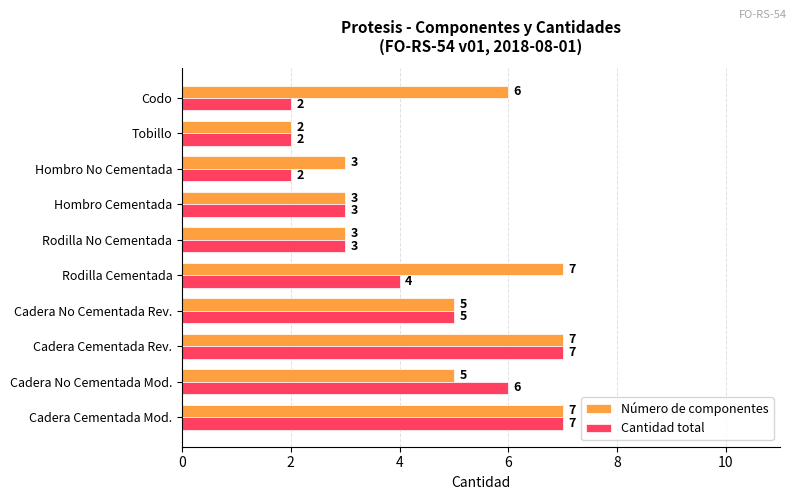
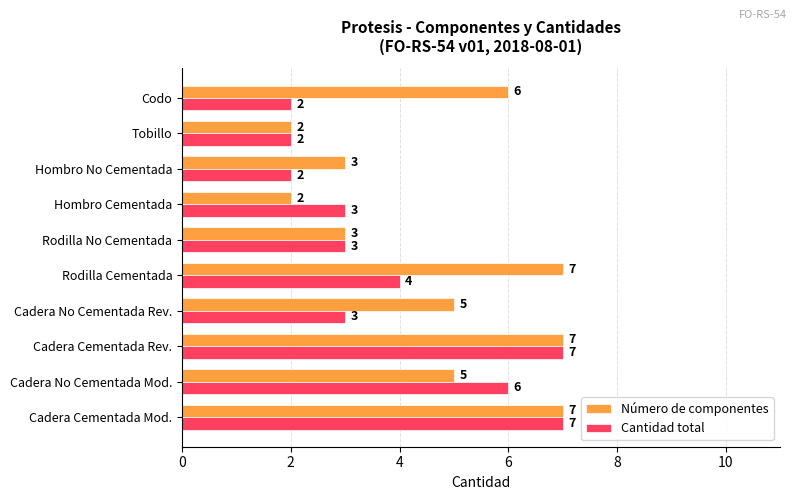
  {
    "Número de componentes": {
      "Codo": 6,
      "Tobillo": 2,
      "Hombro No Cementada": 3,
-     "Hombro Cementada": 3,
+     "Hombro Cementada": 2,
      "Rodilla No Cementada": 3,
      "Rodilla Cementada": 7,
      "Cadera No Cementada Rev.": 5,
      "Cadera Cementada Rev.": 7,
      "Cadera No Cementada Mod.": 5,
      "Cadera Cementada Mod.": 7
    },
    "Cantidad total": {
      "Codo": 2,
      "Tobillo": 2,
      "Hombro No Cementada": 2,
      "Hombro Cementada": 3,
      "Rodilla No Cementada": 3,
      "Rodilla Cementada": 4,
-     "Cadera No Cementada Rev.": 5,
+     "Cadera No Cementada Rev.": 3,
      "Cadera Cementada Rev.": 7,
      "Cadera No Cementada Mod.": 6,
      "Cadera Cementada Mod.": 7
    }
  }
